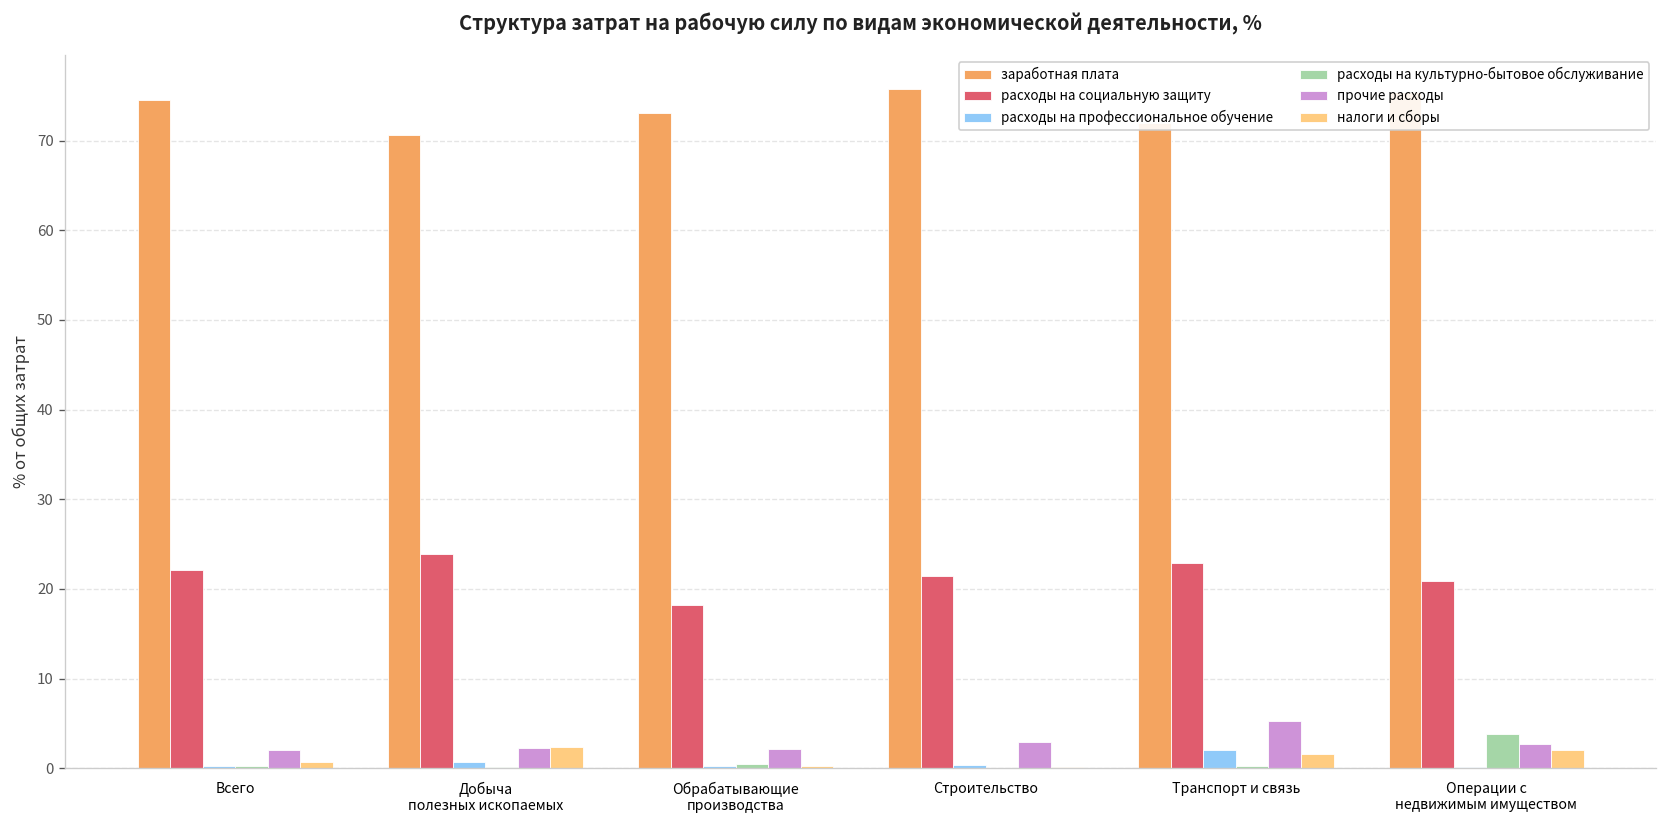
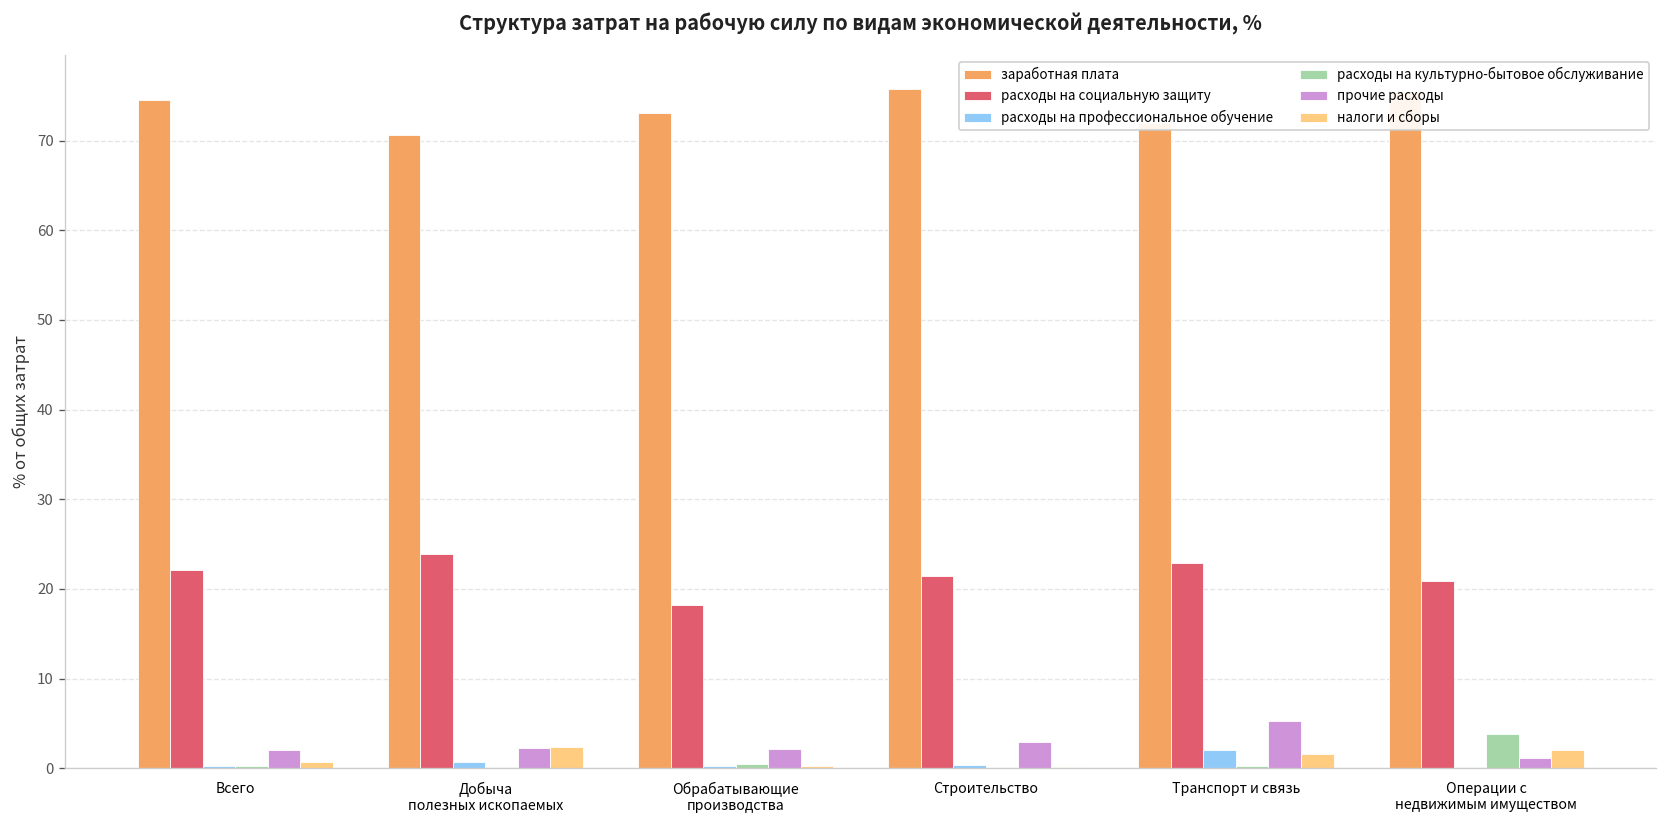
  {
    "расходы на социальную защиту": {
      "Всего": 22,
      "Добыча полезных ископаемых": 24,
      "Обрабатывающие производства": 18,
      "Строительство": 21,
      "Транспорт и связь": 23,
      "Операции с недвижимым имуществом": 21
    },
    "расходы на профессиональное обучение": {
      "Добыча полезных ископаемых": 1,
      "Транспорт и связь": 2
    },
    "расходы на культурно-бытовое обслуживание": {
      "Обрабатывающие производства": 0,
      "Операции с недвижимым имуществом": 4
    },
    "прочие расходы": {
      "Всего": 2,
      "Добыча полезных ископаемых": 2,
      "Обрабатывающие производства": 2,
      "Строительство": 3,
      "Транспорт и связь": 5,
-     "Операции с недвижимым имуществом": 3
+     "Операции с недвижимым имуществом": 1
    }
  }
